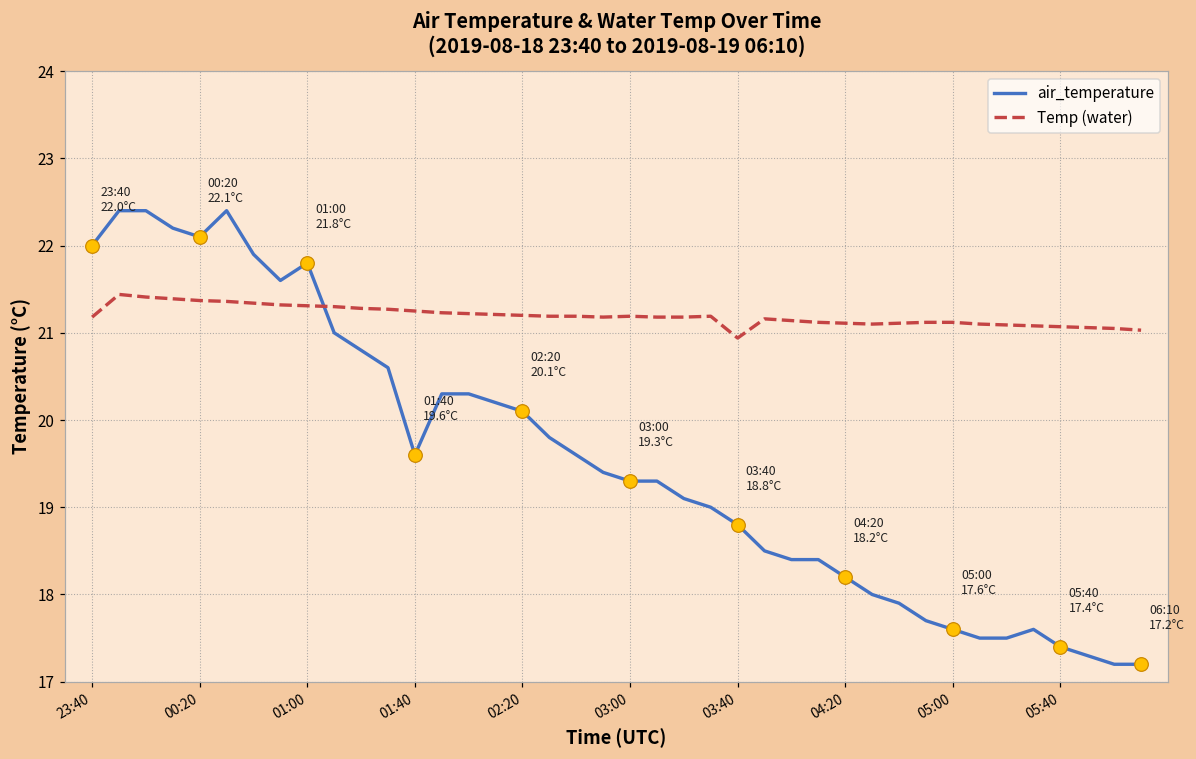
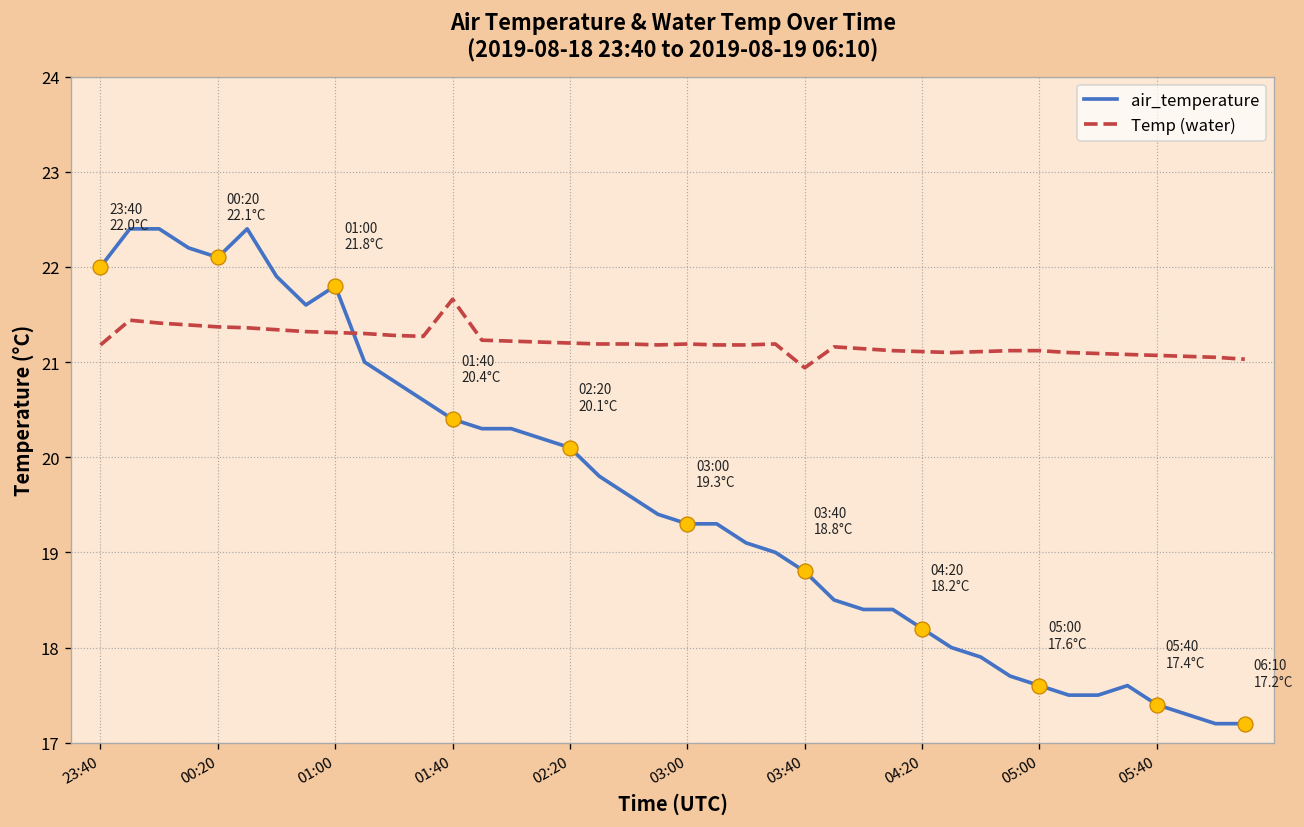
  {
    "air_temperature": {
-     "01:40": "19.6°C"
+     "01:40": "20.4°C"
    },
    "Temp (water)": {
      "23:40": "21.2",
      "00:20": "21.4",
      "01:00": "21.3",
-     "01:40": "21.3",
+     "01:40": "21.7",
      "02:20": "21.2",
      "03:00": "21.2",
      "03:40": "20.9",
      "04:20": "21.1",
      "05:00": "21.1",
      "05:40": "21.1"
    }
  }
